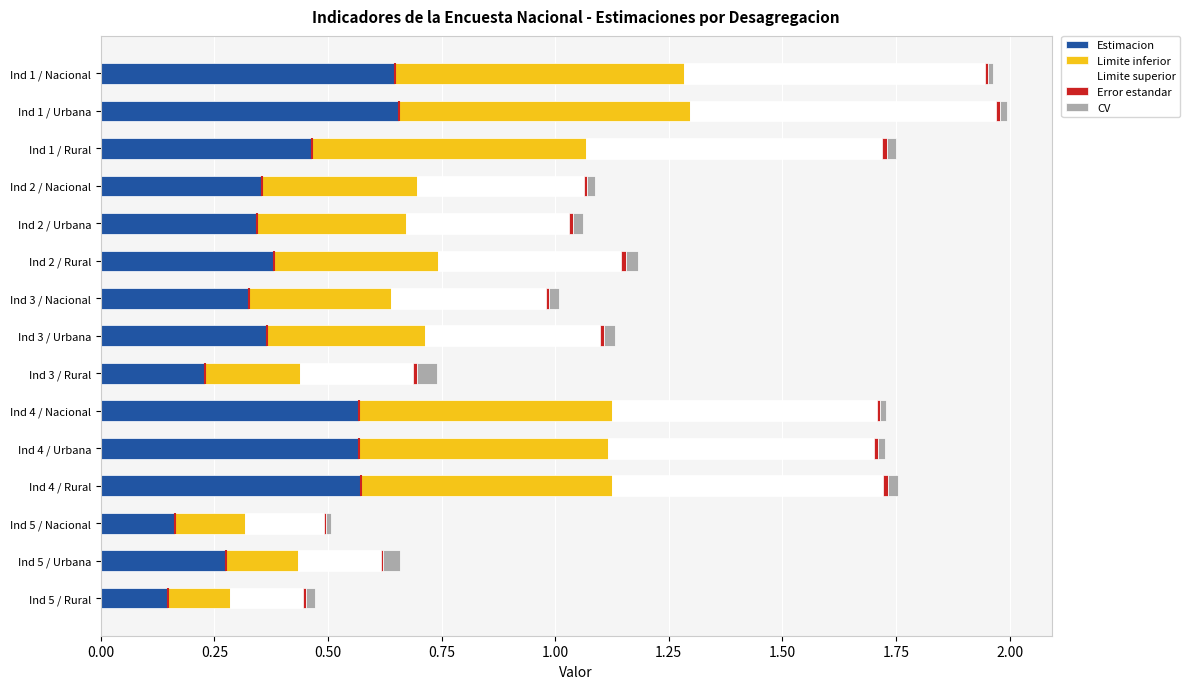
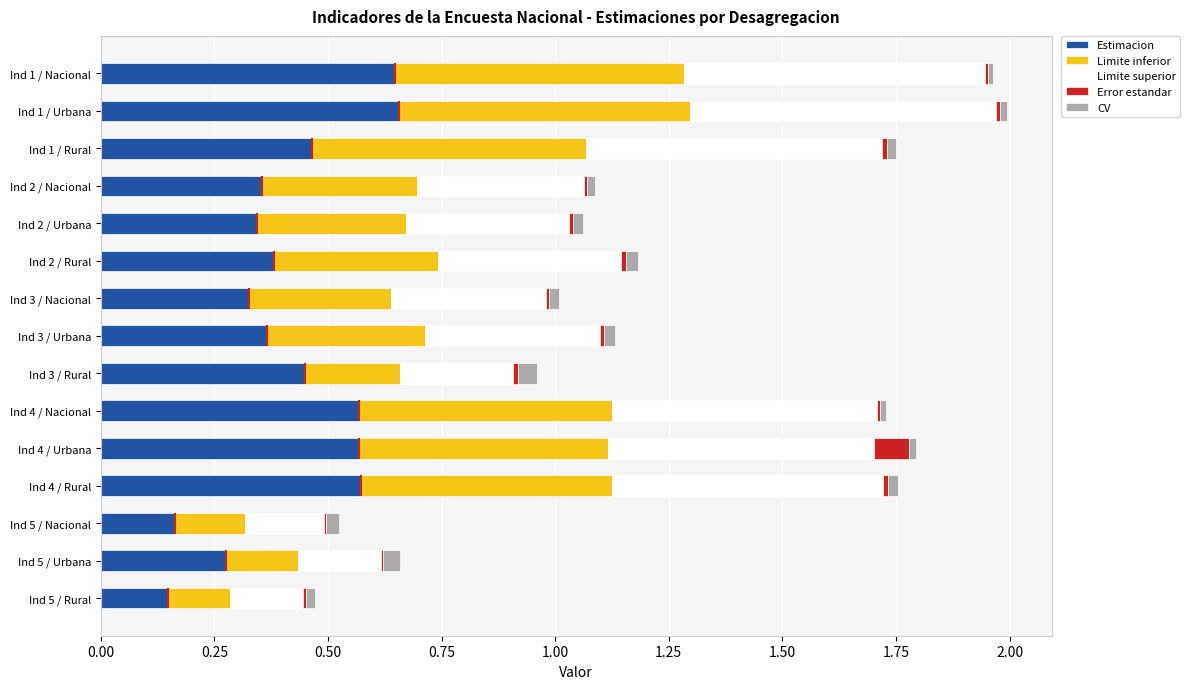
  {
    "Estimacion": {
      "Ind 1 / Nacional": 0.65,
      "Ind 1 / Urbana": 0.66,
      "Ind 1 / Rural": 0.46,
      "Ind 2 / Nacional": 0.35,
      "Ind 2 / Urbana": 0.34,
      "Ind 2 / Rural": 0.38,
      "Ind 3 / Nacional": 0.33,
      "Ind 3 / Urbana": 0.37,
-     "Ind 3 / Rural": 0.23,
+     "Ind 3 / Rural": 0.45,
      "Ind 4 / Nacional": 0.57,
      "Ind 4 / Urbana": 0.57,
      "Ind 4 / Rural": 0.57,
      "Ind 5 / Nacional": 0.16,
      "Ind 5 / Urbana": 0.28,
      "Ind 5 / Rural": 0.15
    },
    "Limite inferior": {
      "Ind 1 / Nacional": 0.63,
      "Ind 1 / Urbana": 0.64,
      "Ind 1 / Rural": 0.60,
      "Ind 2 / Nacional": 0.34,
      "Ind 2 / Urbana": 0.33,
      "Ind 2 / Rural": 0.36,
      "Ind 3 / Nacional": 0.31,
      "Ind 3 / Urbana": 0.35,
      "Ind 3 / Rural": 0.21,
      "Ind 4 / Nacional": 0.56,
      "Ind 4 / Urbana": 0.55,
      "Ind 4 / Rural": 0.55,
      "Ind 5 / Nacional": 0.15,
      "Ind 5 / Urbana": 0.16,
      "Ind 5 / Rural": 0.13
    },
    "Limite superior": {
      "Ind 1 / Nacional": 0.66,
      "Ind 1 / Urbana": 0.67,
      "Ind 1 / Rural": 0.65,
      "Ind 2 / Nacional": 0.37,
      "Ind 2 / Urbana": 0.36,
      "Ind 2 / Rural": 0.40,
      "Ind 3 / Nacional": 0.34,
      "Ind 3 / Urbana": 0.38,
      "Ind 3 / Rural": 0.25,
      "Ind 4 / Nacional": 0.58,
      "Ind 4 / Urbana": 0.58,
      "Ind 4 / Rural": 0.60,
      "Ind 5 / Nacional": 0.17,
      "Ind 5 / Urbana": 0.18,
      "Ind 5 / Rural": 0.16
    },
    "Error estandar": {
      "Ind 1 / Nacional": 0.01,
      "Ind 1 / Urbana": 0.01,
      "Ind 1 / Rural": 0.01,
      "Ind 2 / Nacional": 0.01,
      "Ind 2 / Urbana": 0.01,
      "Ind 2 / Rural": 0.01,
      "Ind 3 / Nacional": 0.01,
      "Ind 3 / Urbana": 0.01,
      "Ind 3 / Rural": 0.01,
      "Ind 4 / Nacional": 0.01,
-     "Ind 4 / Urbana": 0.01,
+     "Ind 4 / Urbana": 0.08,
      "Ind 4 / Rural": 0.01,
      "Ind 5 / Urbana": 0.01,
      "Ind 5 / Rural": 0.01
    },
    "CV": {
      "Ind 1 / Nacional": 0.01,
      "Ind 1 / Urbana": 0.01,
      "Ind 1 / Rural": 0.02,
      "Ind 2 / Nacional": 0.02,
      "Ind 2 / Urbana": 0.02,
      "Ind 2 / Rural": 0.03,
      "Ind 3 / Nacional": 0.02,
      "Ind 3 / Urbana": 0.02,
      "Ind 3 / Rural": 0.04,
      "Ind 4 / Nacional": 0.01,
      "Ind 4 / Urbana": 0.02,
      "Ind 4 / Rural": 0.02,
-     "Ind 5 / Nacional": 0.01,
+     "Ind 5 / Nacional": 0.03,
      "Ind 5 / Urbana": 0.04,
      "Ind 5 / Rural": 0.02
    }
  }
